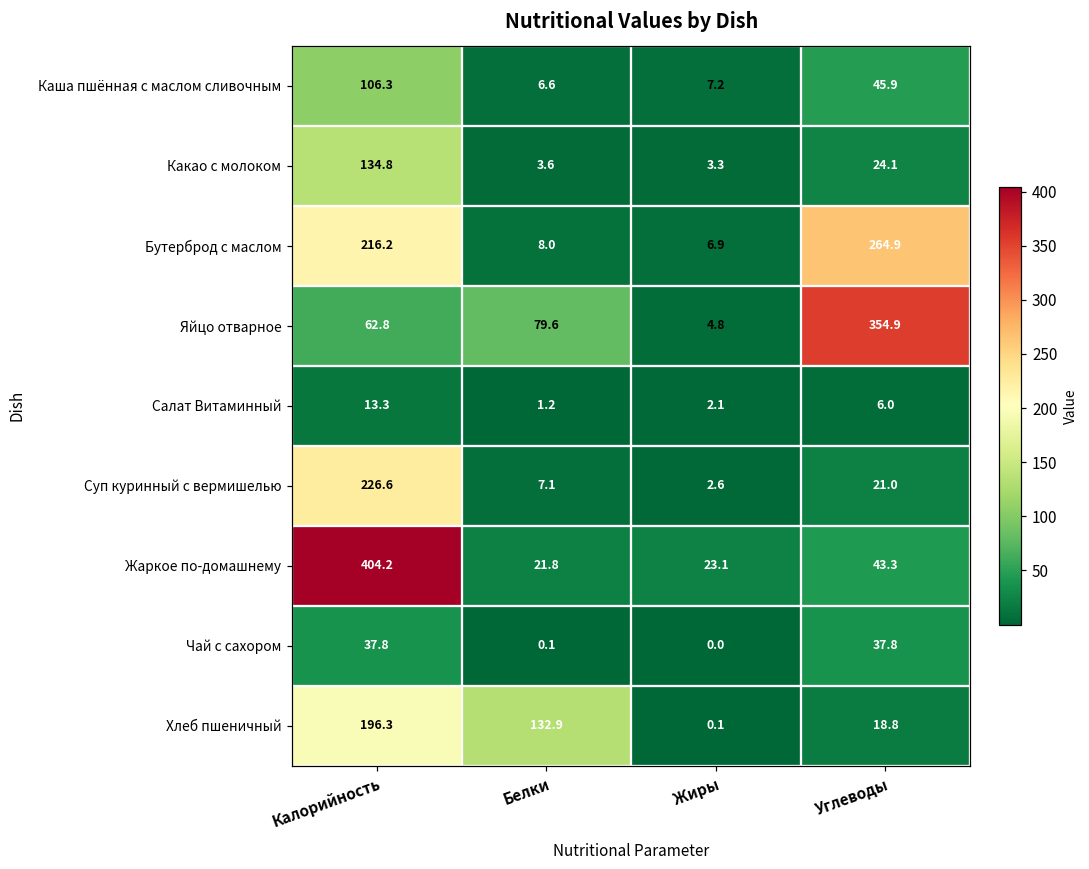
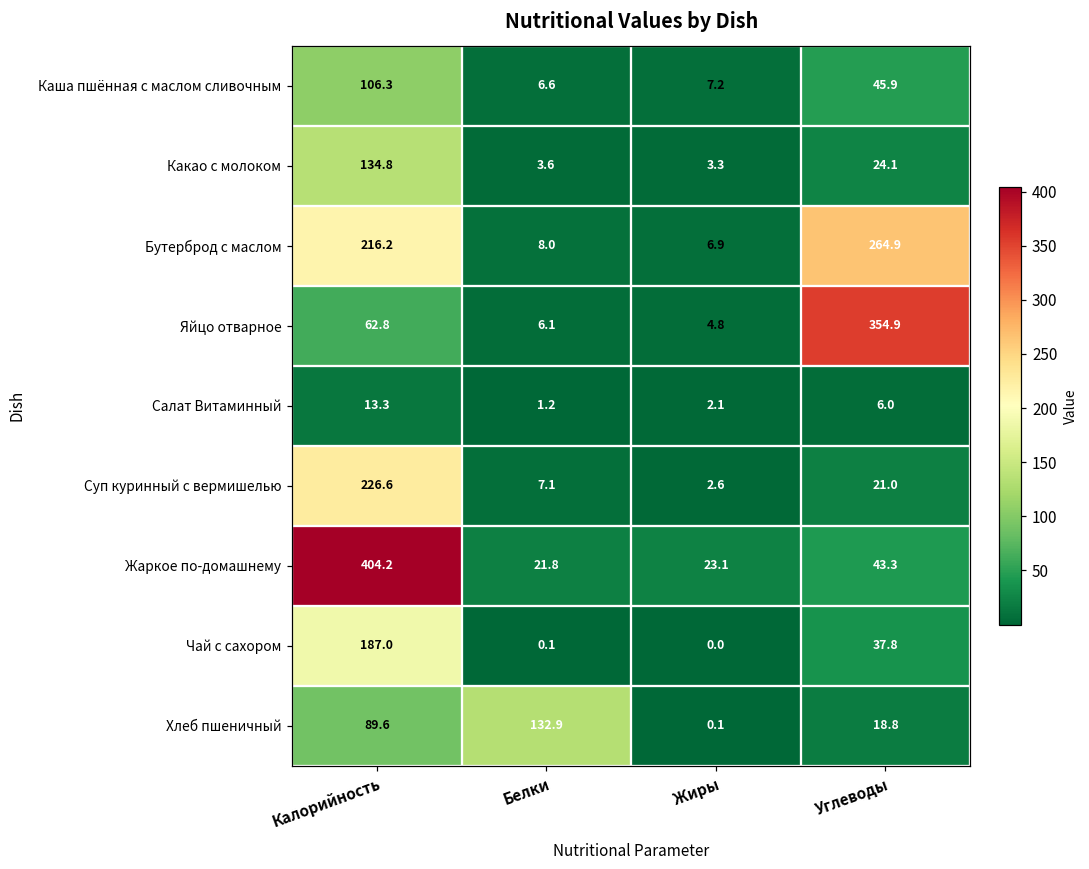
  {
    "Каша пшённая с маслом сливочным": {
      "Калорийность": 106.3,
      "Белки": 6.6,
      "Жиры": 7.2,
      "Углеводы": 45.9
    },
    "Какао с молоком": {
      "Калорийность": 134.8,
      "Белки": 3.6,
      "Жиры": 3.3,
      "Углеводы": 24.1
    },
    "Бутерброд с маслом": {
      "Калорийность": 216.2,
      "Белки": 8.0,
      "Жиры": 6.9,
      "Углеводы": 264.9
    },
    "Яйцо отварное": {
      "Калорийность": 62.8,
-     "Белки": 79.6,
+     "Белки": 6.1,
      "Жиры": 4.8,
      "Углеводы": 354.9
    },
    "Салат Витаминный": {
      "Калорийность": 13.3,
      "Белки": 1.2,
      "Жиры": 2.1,
      "Углеводы": 6.0
    },
    "Суп куринный с вермишелью": {
      "Калорийность": 226.6,
      "Белки": 7.1,
      "Жиры": 2.6,
      "Углеводы": 21.0
    },
    "Жаркое по-домашнему": {
      "Калорийность": 404.2,
      "Белки": 21.8,
      "Жиры": 23.1,
      "Углеводы": 43.3
    },
    "Чай с сахором": {
-     "Калорийность": 37.8,
+     "Калорийность": 187.0,
      "Белки": 0.1,
      "Жиры": 0.0,
      "Углеводы": 37.8
    },
    "Хлеб пшеничный": {
-     "Калорийность": 196.3,
+     "Калорийность": 89.6,
      "Белки": 132.9,
      "Жиры": 0.1,
      "Углеводы": 18.8
    }
  }
